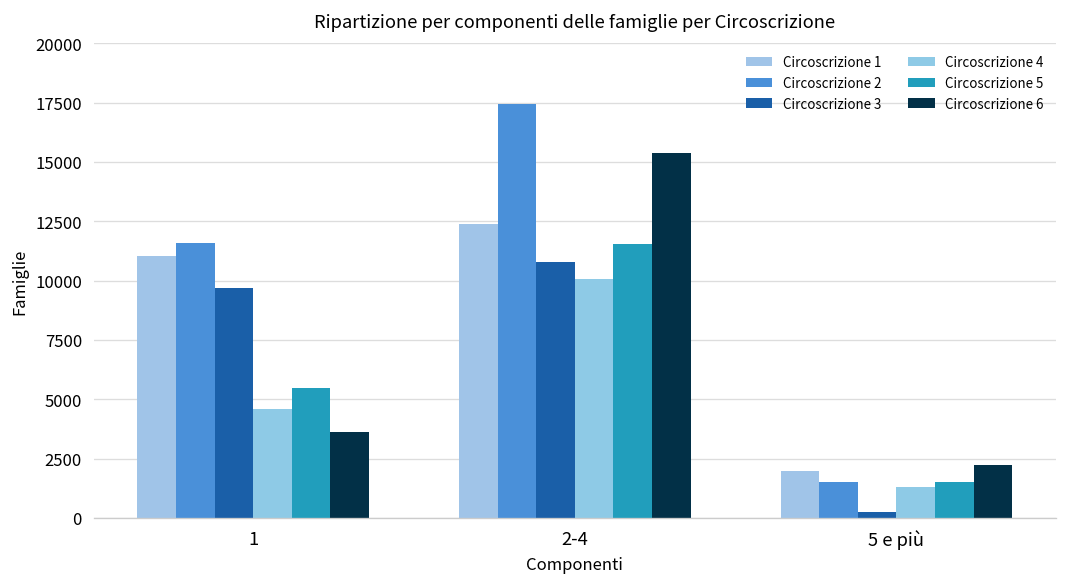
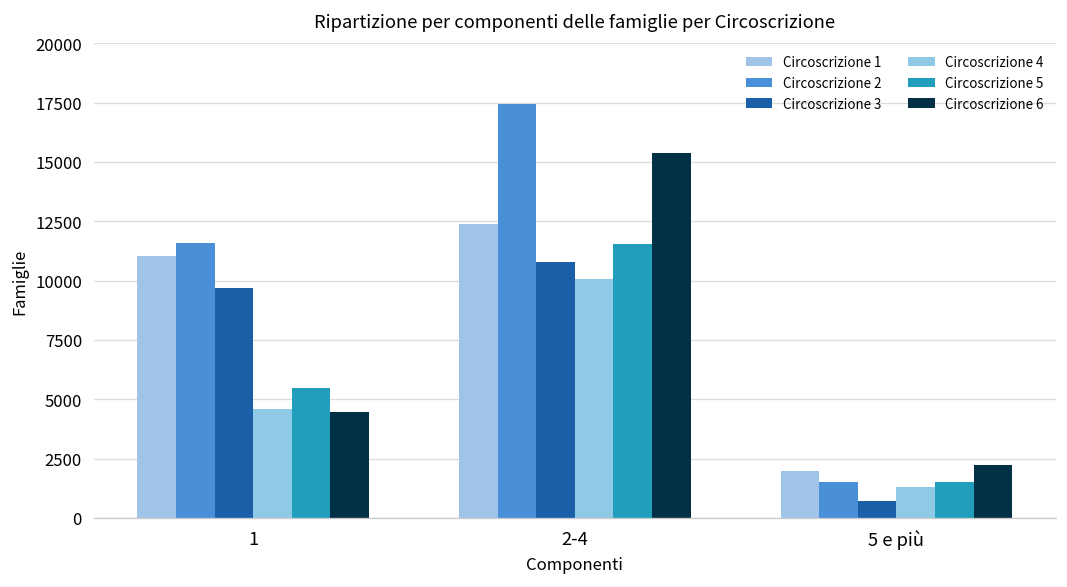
  {
    "Circoscrizione 3": {
      "1": 9700,
      "2-4": 10800,
-     "5 e più": 200
+     "5 e più": 700
    },
    "Circoscrizione 6": {
-     "1": 3600,
+     "1": 4500,
      "2-4": 15400,
      "5 e più": 2200
    }
  }
